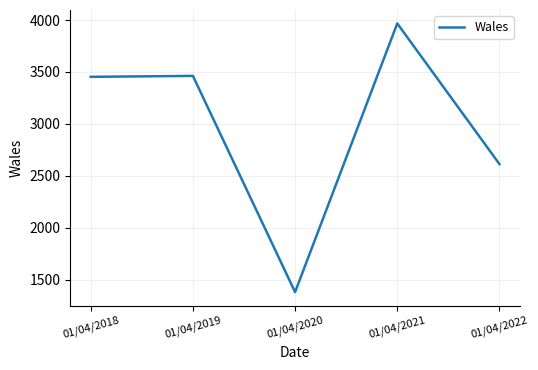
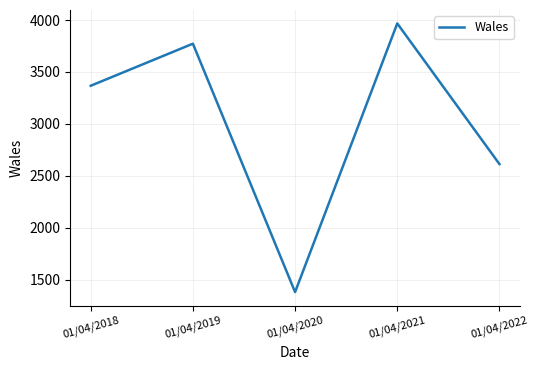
  {
-   "01/04/2018": 3450,
-   "01/04/2019": 3460,
+   "01/04/2018": 3370,
+   "01/04/2019": 3770,
    "01/04/2020": 1380,
    "01/04/2021": 3970,
    "01/04/2022": 2610
  }
